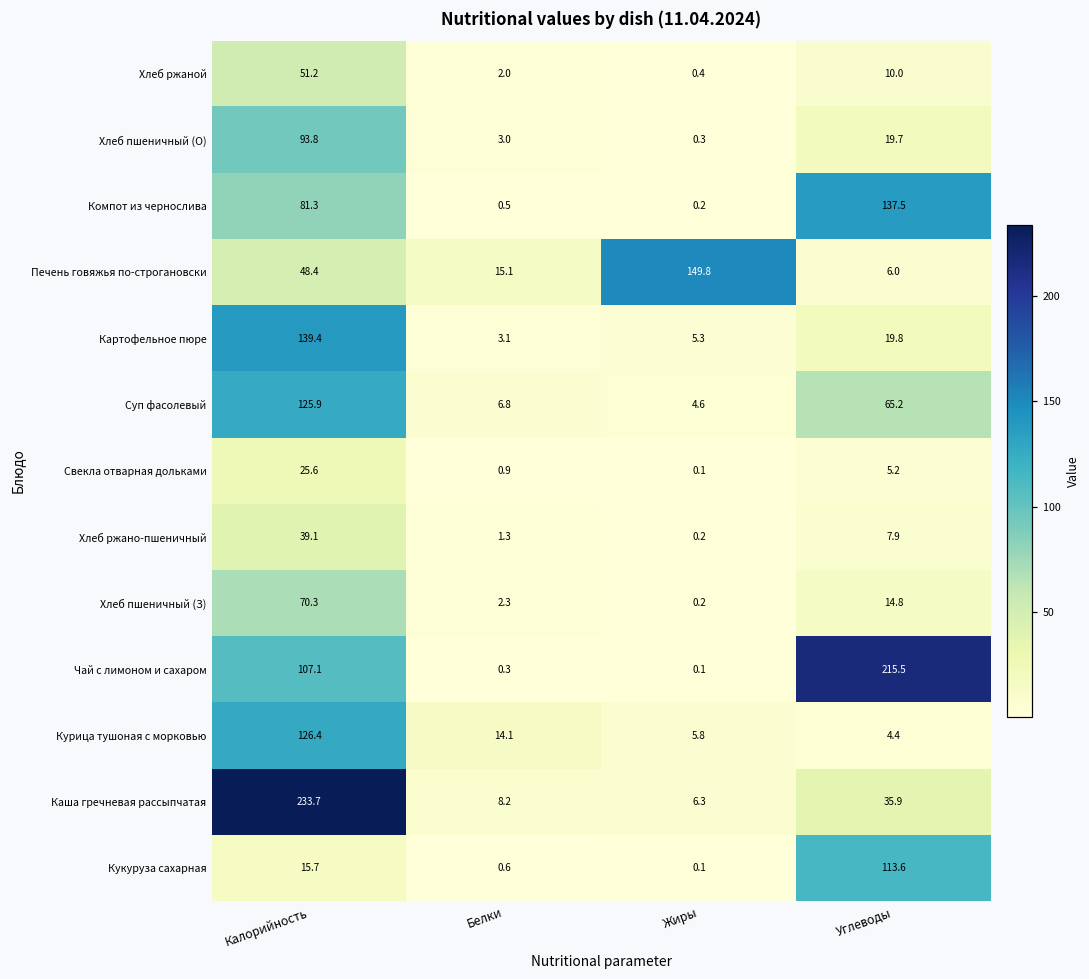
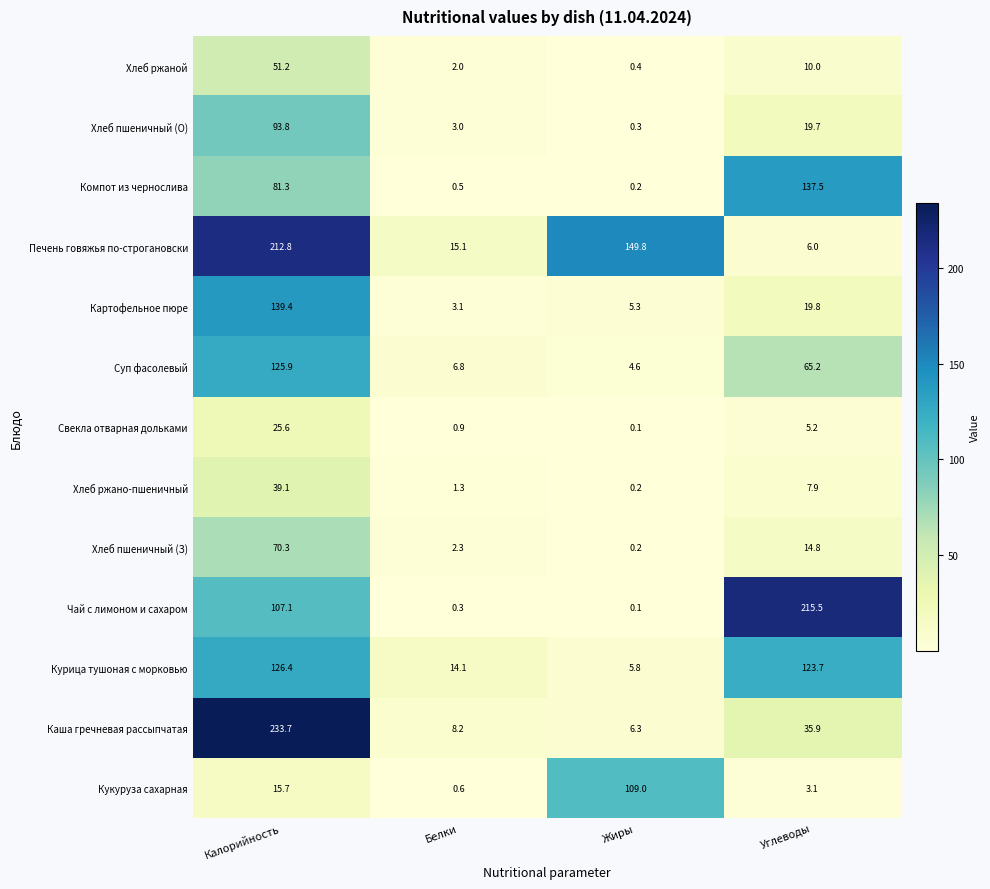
  {
    "Хлеб ржаной": {
      "Калорийность": 51.2,
      "Белки": 2.0,
      "Жиры": 0.4,
      "Углеводы": 10.0
    },
    "Хлеб пшеничный (О)": {
      "Калорийность": 93.8,
      "Белки": 3.0,
      "Жиры": 0.3,
      "Углеводы": 19.7
    },
    "Компот из чернослива": {
      "Калорийность": 81.3,
      "Белки": 0.5,
      "Жиры": 0.2,
      "Углеводы": 137.5
    },
    "Печень говяжья по-строгановски": {
-     "Калорийность": 48.4,
+     "Калорийность": 212.8,
      "Белки": 15.1,
      "Жиры": 149.8,
      "Углеводы": 6.0
    },
    "Картофельное пюре": {
      "Калорийность": 139.4,
      "Белки": 3.1,
      "Жиры": 5.3,
      "Углеводы": 19.8
    },
    "Суп фасолевый": {
      "Калорийность": 125.9,
      "Белки": 6.8,
      "Жиры": 4.6,
      "Углеводы": 65.2
    },
    "Свекла отварная дольками": {
      "Калорийность": 25.6,
      "Белки": 0.9,
      "Жиры": 0.1,
      "Углеводы": 5.2
    },
    "Хлеб ржано-пшеничный": {
      "Калорийность": 39.1,
      "Белки": 1.3,
      "Жиры": 0.2,
      "Углеводы": 7.9
    },
    "Хлеб пшеничный (З)": {
      "Калорийность": 70.3,
      "Белки": 2.3,
      "Жиры": 0.2,
      "Углеводы": 14.8
    },
    "Чай с лимоном и сахаром": {
      "Калорийность": 107.1,
      "Белки": 0.3,
      "Жиры": 0.1,
      "Углеводы": 215.5
    },
    "Курица тушоная с морковью": {
      "Калорийность": 126.4,
      "Белки": 14.1,
      "Жиры": 5.8,
-     "Углеводы": 4.4
+     "Углеводы": 123.7
    },
    "Каша гречневая рассыпчатая": {
      "Калорийность": 233.7,
      "Белки": 8.2,
      "Жиры": 6.3,
      "Углеводы": 35.9
    },
    "Кукуруза сахарная": {
      "Калорийность": 15.7,
      "Белки": 0.6,
-     "Жиры": 0.1,
-     "Углеводы": 113.6
+     "Жиры": 109.0,
+     "Углеводы": 3.1
    }
  }
